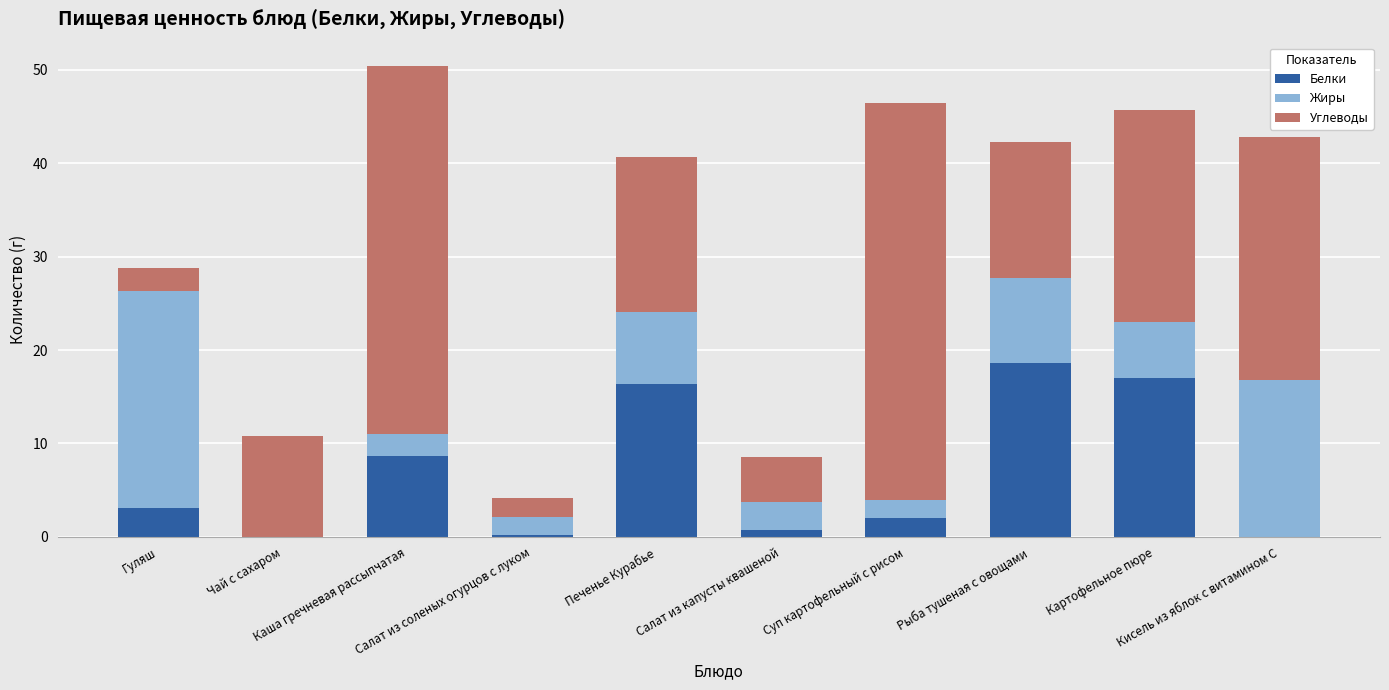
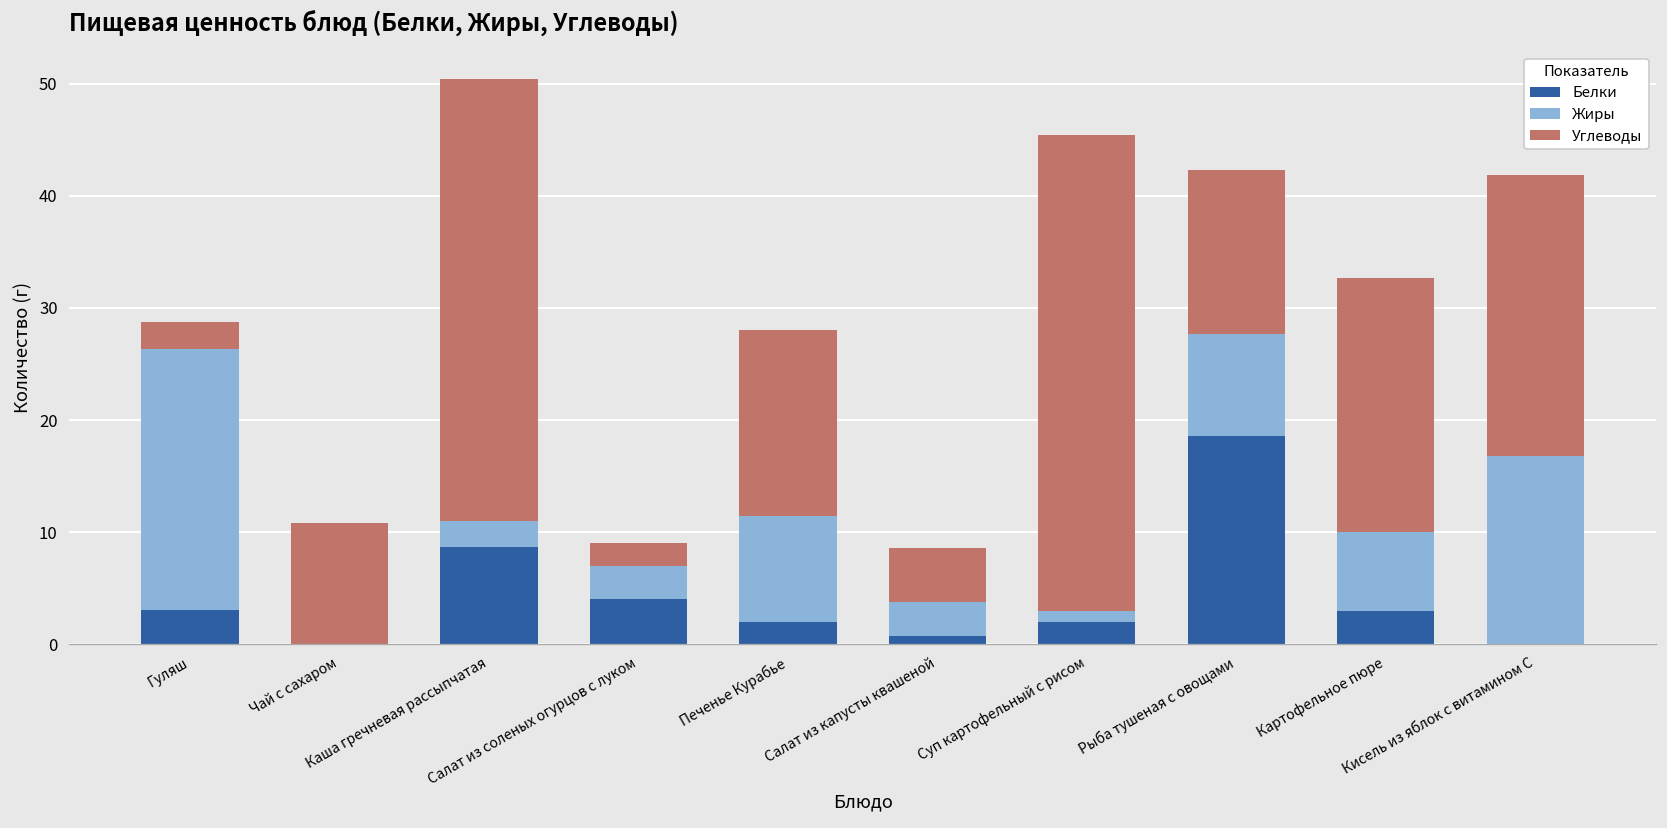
  {
    "Белки": {
      "Гуляш": 3,
      "Чай с сахаром": 0,
      "Каша гречневая рассыпчатая": 9,
-     "Салат из соленых огурцов с луком": 0,
-     "Печенье Курабье": 16,
+     "Салат из соленых огурцов с луком": 4,
+     "Печенье Курабье": 2,
      "Салат из капусты квашеной": 1,
      "Суп картофельный с рисом": 2,
      "Рыба тушеная с овощами": 19,
-     "Картофельное пюре": 17,
+     "Картофельное пюре": 3,
      "Кисель из яблок с витамином С": 0
    },
    "Жиры": {
      "Гуляш": 23,
      "Чай с сахаром": 0,
      "Каша гречневая рассыпчатая": 2,
-     "Салат из соленых огурцов с луком": 2,
-     "Печенье Курабье": 8,
+     "Салат из соленых огурцов с луком": 3,
+     "Печенье Курабье": 9,
      "Салат из капусты квашеной": 3,
-     "Суп картофельный с рисом": 2,
+     "Суп картофельный с рисом": 1,
      "Рыба тушеная с овощами": 9,
-     "Картофельное пюре": 6,
+     "Картофельное пюре": 7,
      "Кисель из яблок с витамином С": 17
    },
    "Углеводы": {
      "Гуляш": 2,
      "Чай с сахаром": 11,
      "Каша гречневая рассыпчатая": 39,
      "Салат из соленых огурцов с луком": 2,
      "Печенье Курабье": 17,
      "Салат из капусты квашеной": 5,
      "Суп картофельный с рисом": 42,
      "Рыба тушеная с овощами": 15,
      "Картофельное пюре": 23,
-     "Кисель из яблок с витамином С": 26
+     "Кисель из яблок с витамином С": 25
    }
  }
